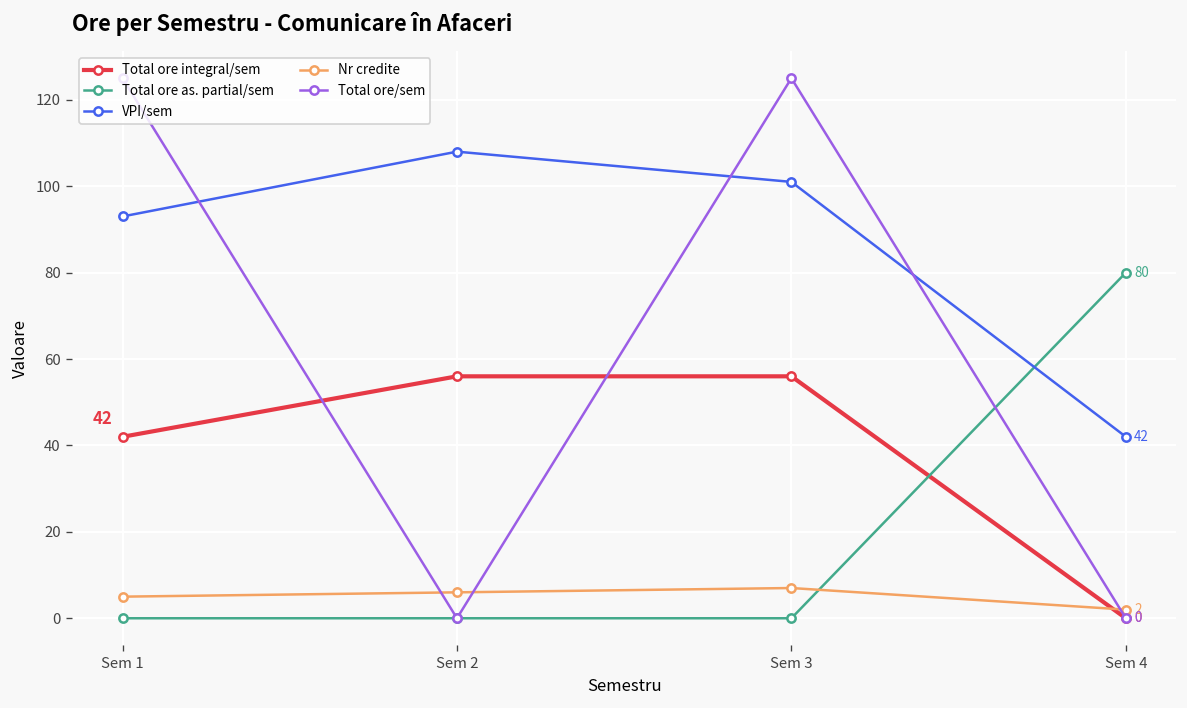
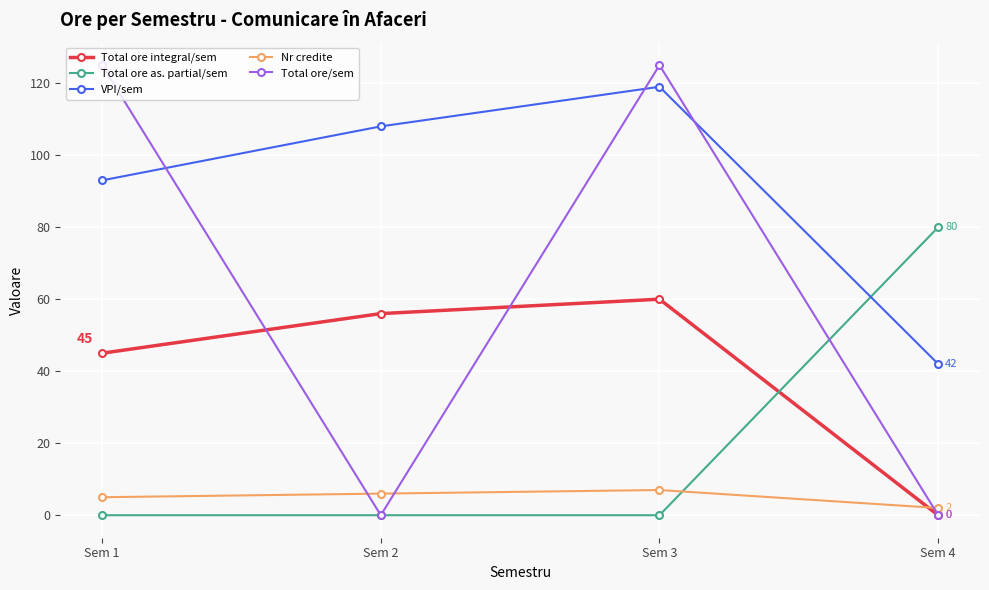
  {
    "Total ore integral/sem": {
-     "Sem 1": 42,
-     "Sem 3": 56
+     "Sem 1": 45,
+     "Sem 3": 60
    },
    "Total ore as. partial/sem": {
      "Sem 4": 80
    },
    "VPI/sem": {
      "Sem 1": 93,
      "Sem 2": 108,
-     "Sem 3": 101
+     "Sem 3": 119
    },
    "Nr credite": {
      "Sem 1": 5,
      "Sem 2": 6,
      "Sem 3": 7
    },
    "Total ore/sem": {
      "Sem 3": 125
    }
  }
